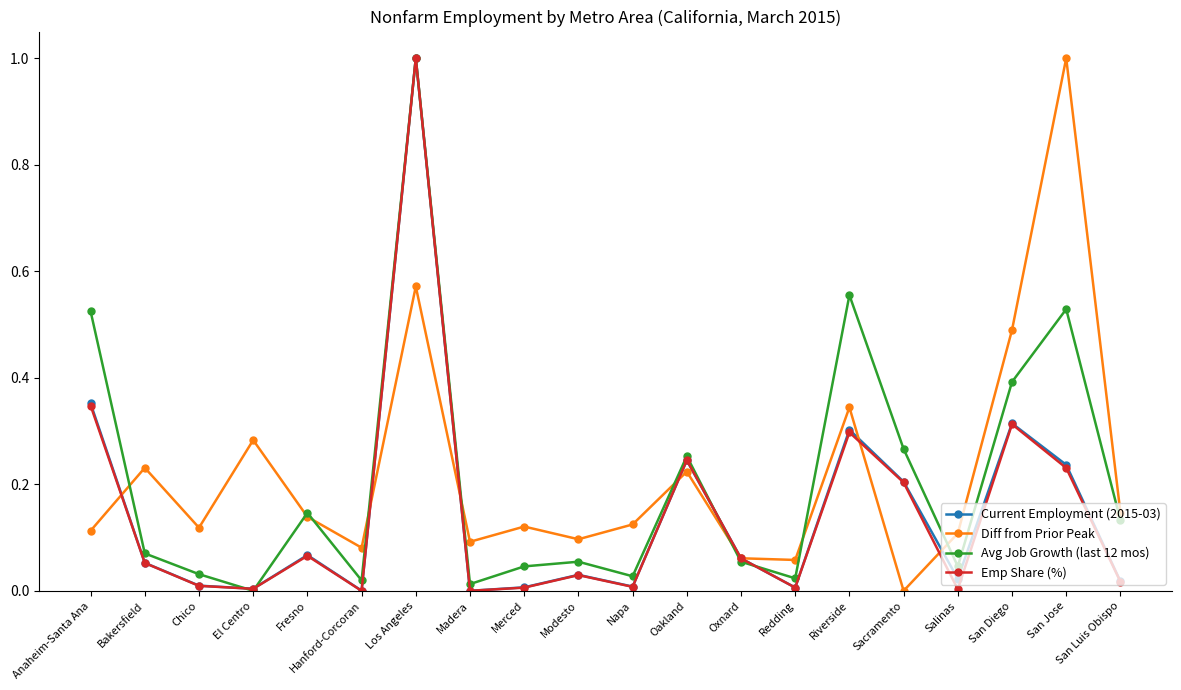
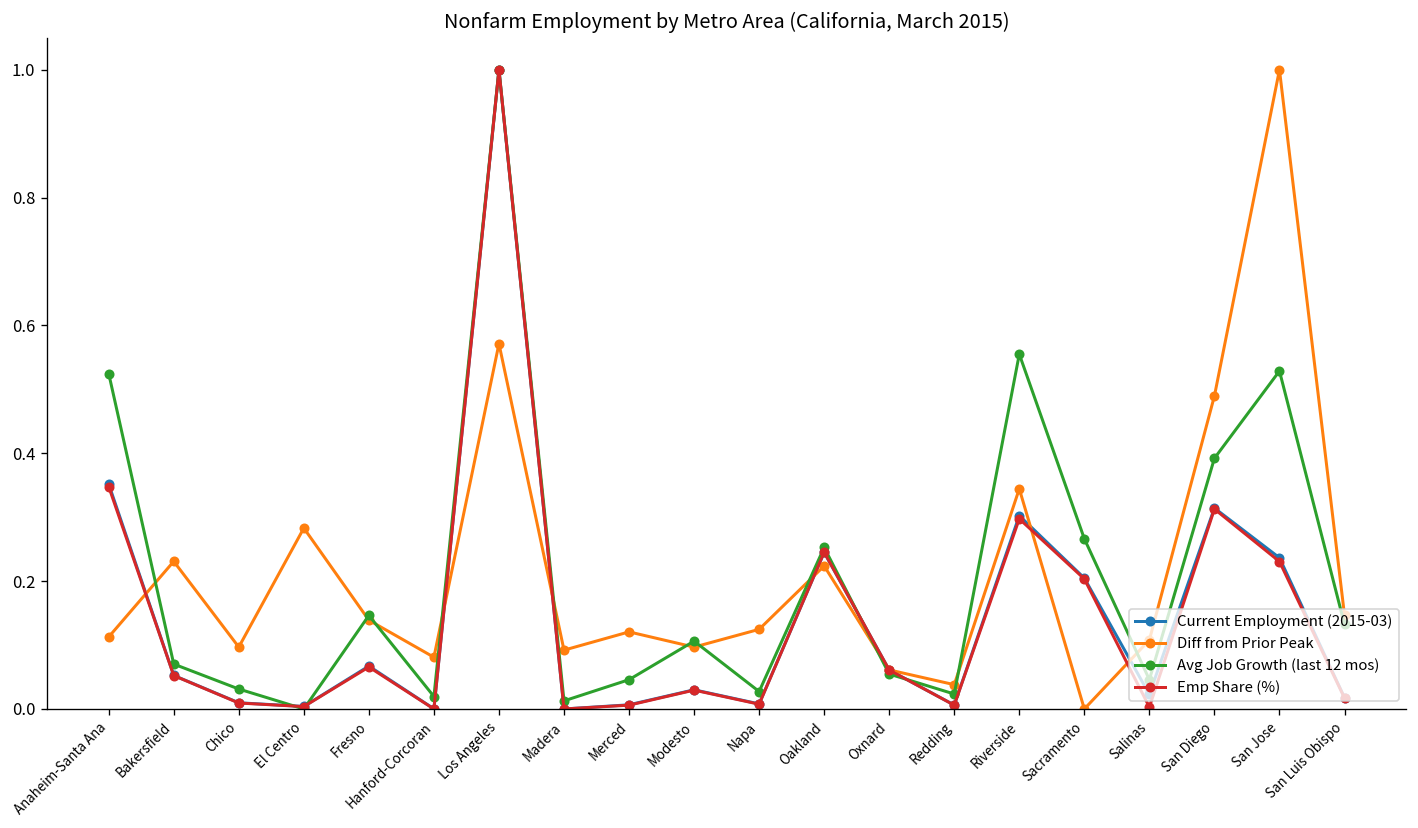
  {
    "Current Employment (2015-03)": {
      "Riverside": 0.30,
      "San Jose": 0.24
    },
    "Diff from Prior Peak": {
      "Anaheim-Santa Ana": 0.11,
      "Bakersfield": 0.23,
-     "Chico": 0.12,
+     "Chico": 0.10,
      "El Centro": 0.28,
      "Fresno": 0.14,
      "Hanford-Corcoran": 0.08,
      "Los Angeles": 0.57,
      "Madera": 0.09,
      "Merced": 0.12,
      "Modesto": 0.10,
      "Napa": 0.12,
      "Oakland": 0.22,
-     "Redding": 0.06,
+     "Redding": 0.04,
      "Riverside": 0.34,
      "Sacramento": 0.00,
      "San Diego": 0.49,
      "San Jose": 1.00
    },
    "Avg Job Growth (last 12 mos)": {
      "Anaheim-Santa Ana": 0.52,
      "Bakersfield": 0.07,
      "Chico": 0.03,
      "Fresno": 0.15,
      "Hanford-Corcoran": 0.02,
      "Madera": 0.01,
      "Merced": 0.05,
-     "Modesto": 0.05,
+     "Modesto": 0.11,
      "Napa": 0.03,
      "Oakland": 0.25,
      "Oxnard": 0.05,
      "Redding": 0.02,
      "Riverside": 0.56,
      "Sacramento": 0.27,
      "San Diego": 0.39,
      "San Jose": 0.53
    },
    "Emp Share (%)": {
      "Riverside": 0.30,
      "Salinas": 0.00,
      "San Jose": 0.23
    }
  }
